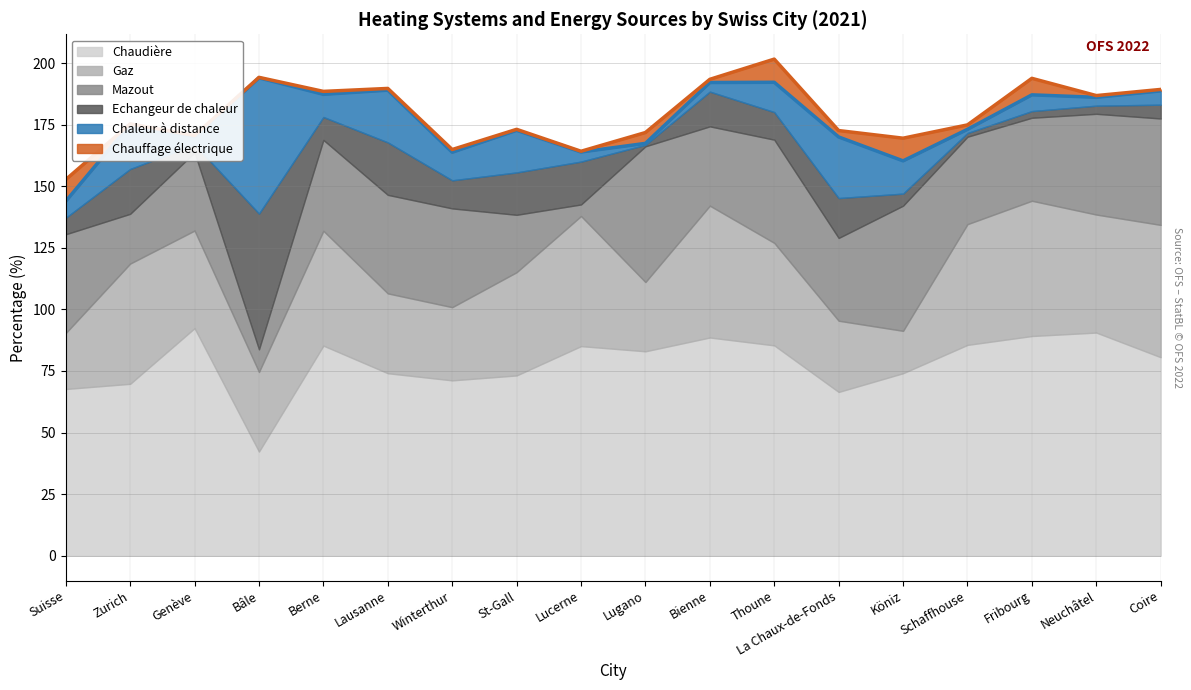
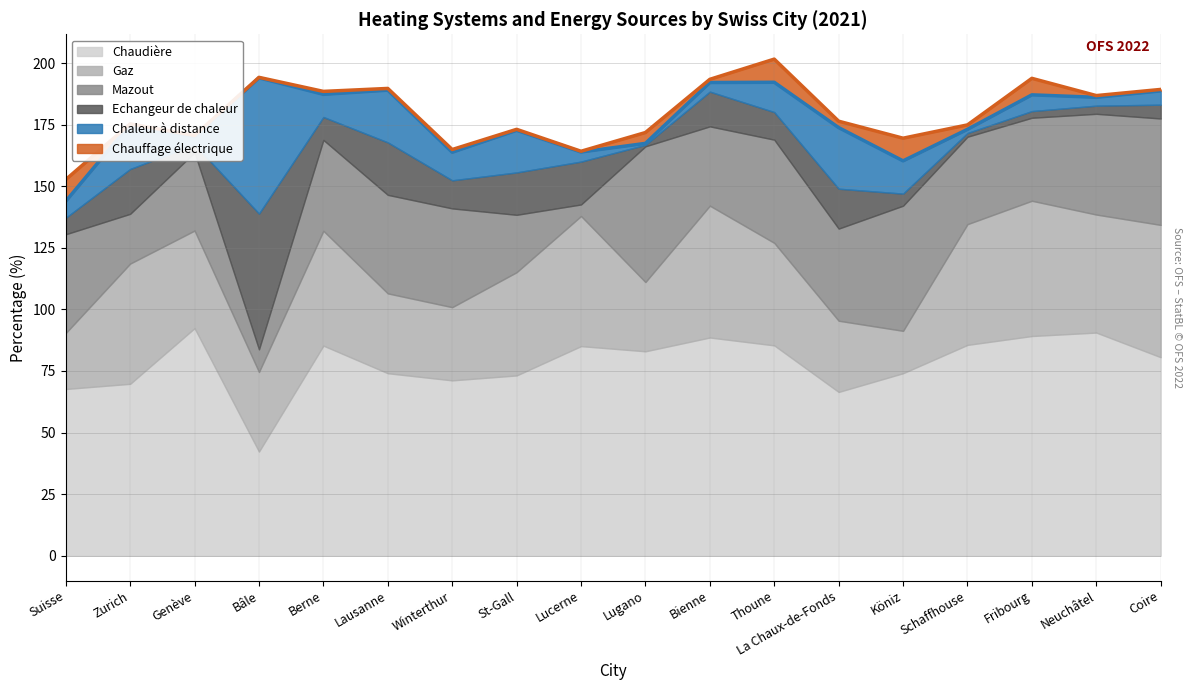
  {
    "Mazout": {
      "Suisse": 40,
      "Zurich": 20,
      "Bâle": 9,
      "Berne": 37,
      "Lausanne": 40,
      "Winterthur": 40,
      "St-Gall": 23,
      "Lucerne": 5,
      "Bienne": 32,
      "Thoune": 42,
-     "La Chaux-de-Fonds": 34,
+     "La Chaux-de-Fonds": 37,
      "Köniz": 51,
      "Schaffhouse": 36,
      "Fribourg": 34,
      "Neuchâtel": 41,
      "Coire": 43
    },
    "Echangeur de chaleur": {
      "Suisse": 7,
      "Zurich": 18,
      "Bâle": 55,
      "Berne": 9,
      "Lausanne": 21,
      "Winterthur": 11,
      "St-Gall": 17,
      "Lucerne": 17,
      "Bienne": 14,
      "Thoune": 11,
      "La Chaux-de-Fonds": 16,
      "Köniz": 5,
      "Schaffhouse": 2,
      "Fribourg": 3,
      "Neuchâtel": 3,
      "Coire": 6
    },
    "Chaleur à distance": {
      "Suisse": 7,
      "Berne": 9,
      "Winterthur": 11,
      "Bienne": 4,
      "Thoune": 12,
      "La Chaux-de-Fonds": 25,
      "Köniz": 13,
      "Schaffhouse": 2,
      "Fribourg": 7
    },
    "Chauffage électrique": {
      "Suisse": 9,
      "Berne": 1,
      "Winterthur": 1,
      "Lugano": 4,
      "Bienne": 1,
      "Thoune": 9,
      "La Chaux-de-Fonds": 3,
      "Köniz": 9,
      "Schaffhouse": 2,
      "Fribourg": 7
    }
  }
